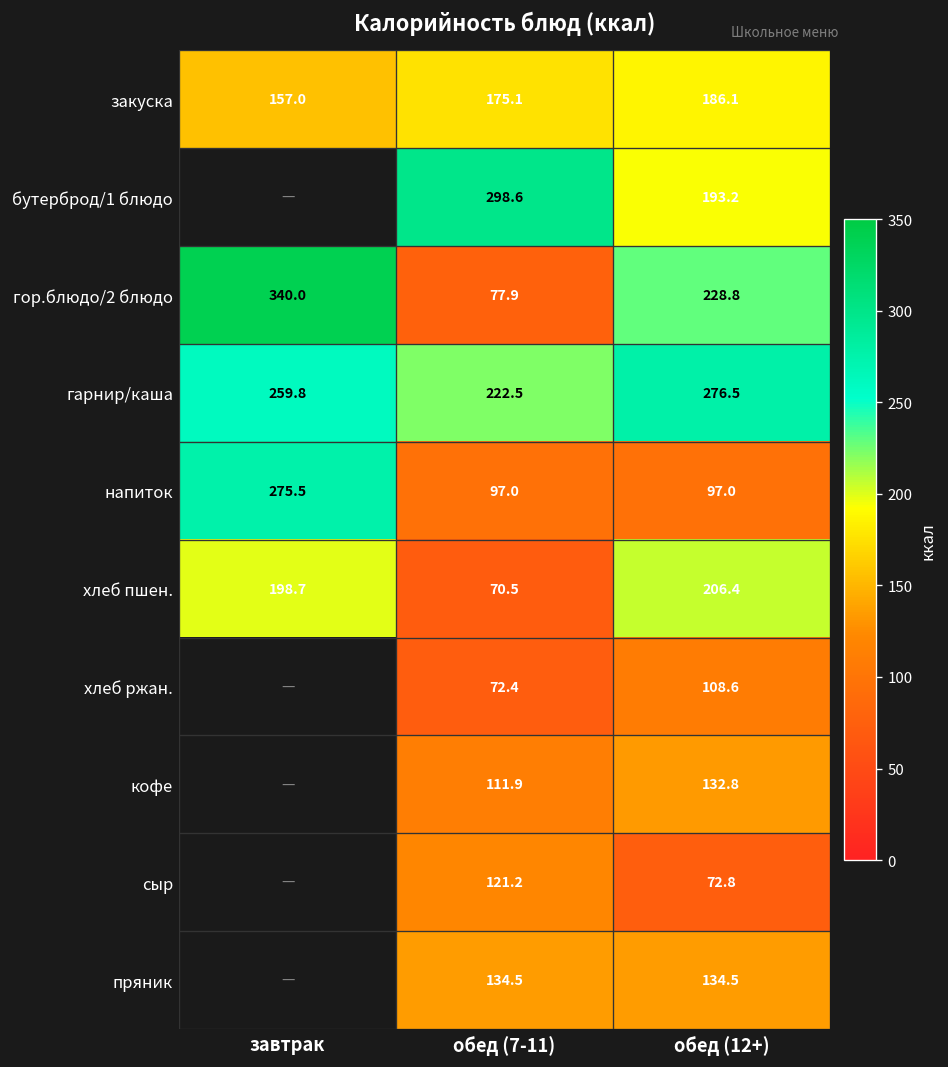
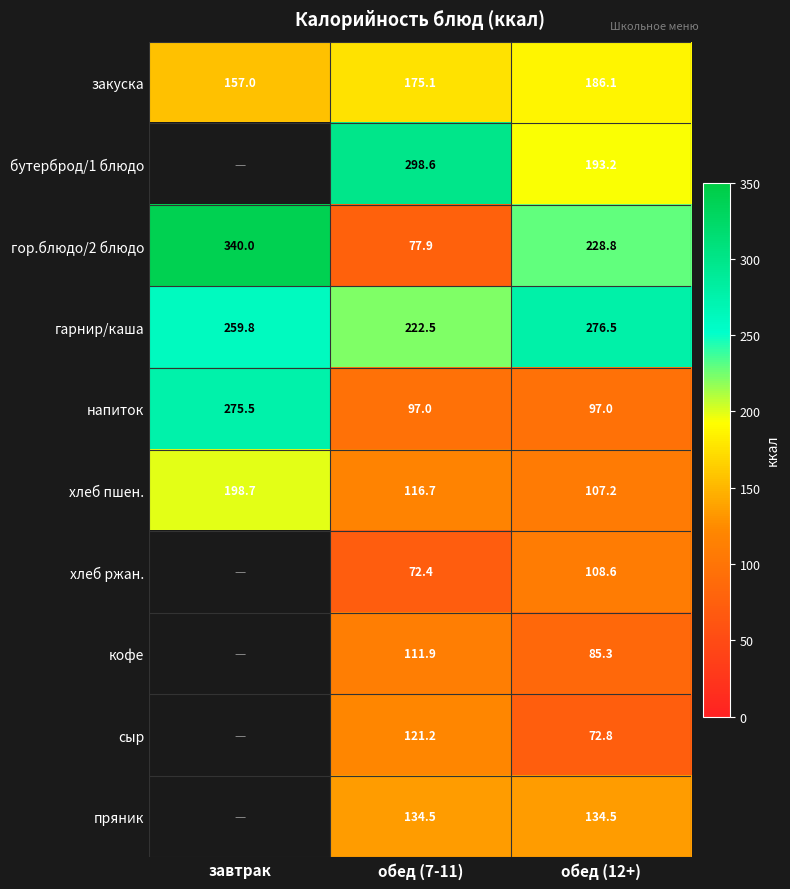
  {
    "закуска": {
      "завтрак": 157.0,
      "обед (7-11)": 175.1,
      "обед (12+)": 186.1
    },
    "бутерброд/1 блюдо": {
      "обед (7-11)": 298.6,
      "обед (12+)": 193.2
    },
    "гор.блюдо/2 блюдо": {
      "завтрак": 340.0,
      "обед (7-11)": 77.9,
      "обед (12+)": 228.8
    },
    "гарнир/каша": {
      "завтрак": 259.8,
      "обед (7-11)": 222.5,
      "обед (12+)": 276.5
    },
    "напиток": {
      "завтрак": 275.5,
      "обед (7-11)": 97.0,
      "обед (12+)": 97.0
    },
    "хлеб пшен.": {
      "завтрак": 198.7,
-     "обед (7-11)": 70.5,
-     "обед (12+)": 206.4
+     "обед (7-11)": 116.7,
+     "обед (12+)": 107.2
    },
    "хлеб ржан.": {
      "обед (7-11)": 72.4,
      "обед (12+)": 108.6
    },
    "кофе": {
      "обед (7-11)": 111.9,
-     "обед (12+)": 132.8
+     "обед (12+)": 85.3
    },
    "сыр": {
      "обед (7-11)": 121.2,
      "обед (12+)": 72.8
    },
    "пряник": {
      "обед (7-11)": 134.5,
      "обед (12+)": 134.5
    }
  }
